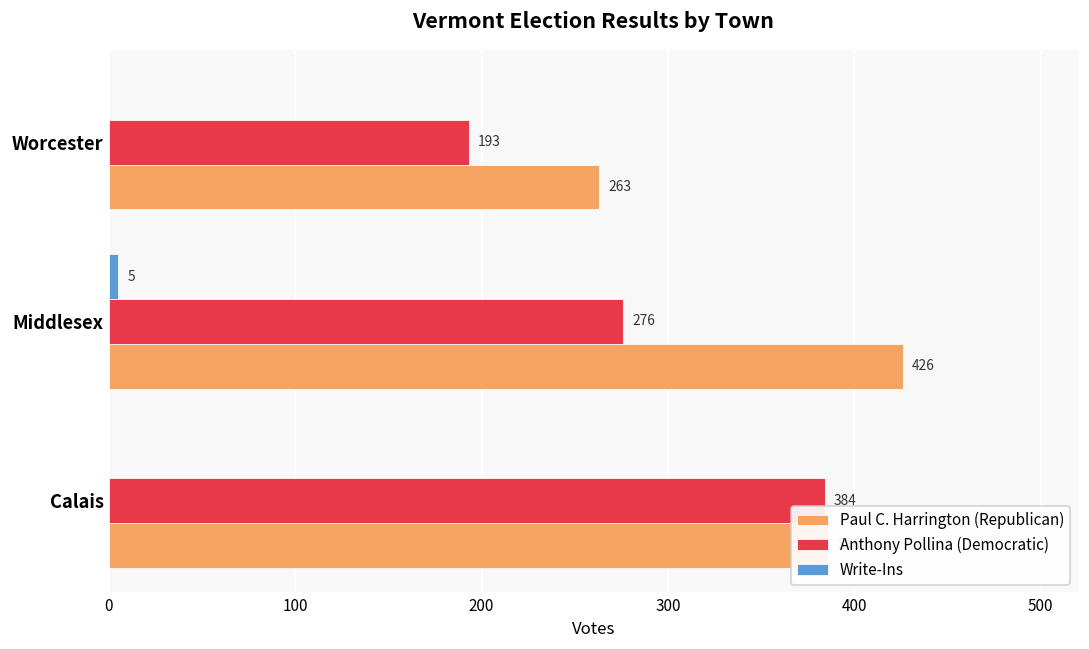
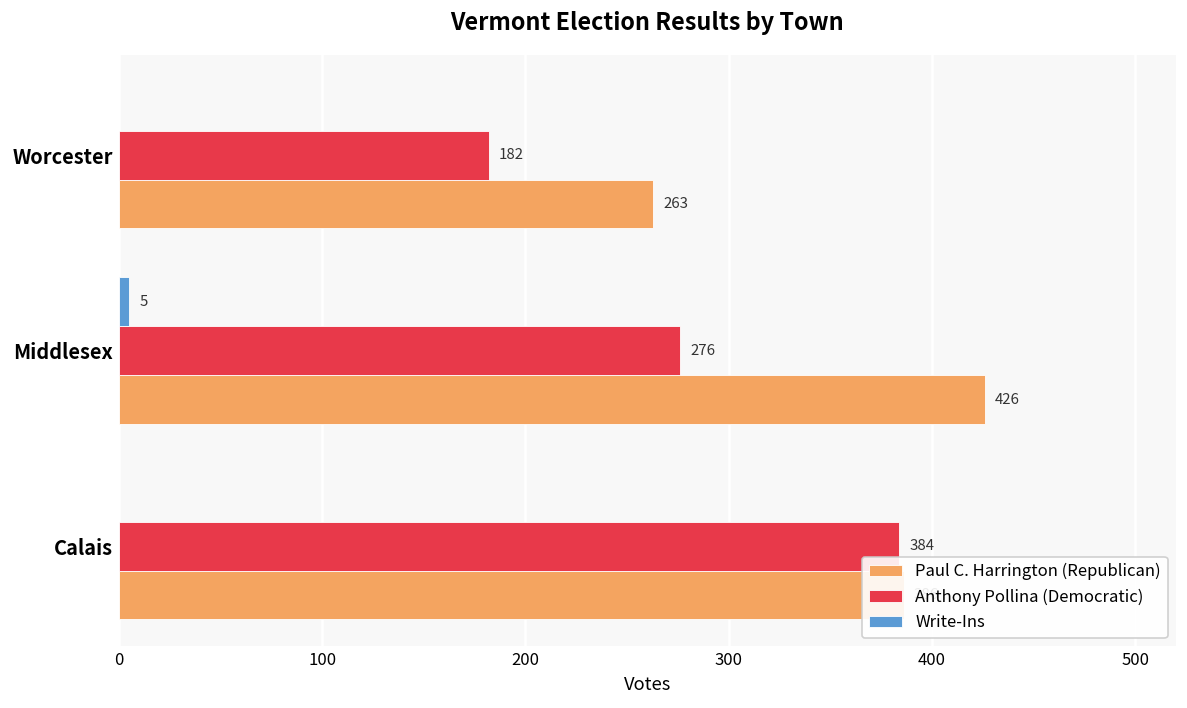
  {
    "Paul C. Harrington (Republican)": {
      "Worcester": 263,
      "Middlesex": 426
    },
    "Anthony Pollina (Democratic)": {
-     "Worcester": 193,
+     "Worcester": 182,
      "Middlesex": 276,
      "Calais": 384
    },
    "Write-Ins": {
      "Middlesex": 5
    }
  }
